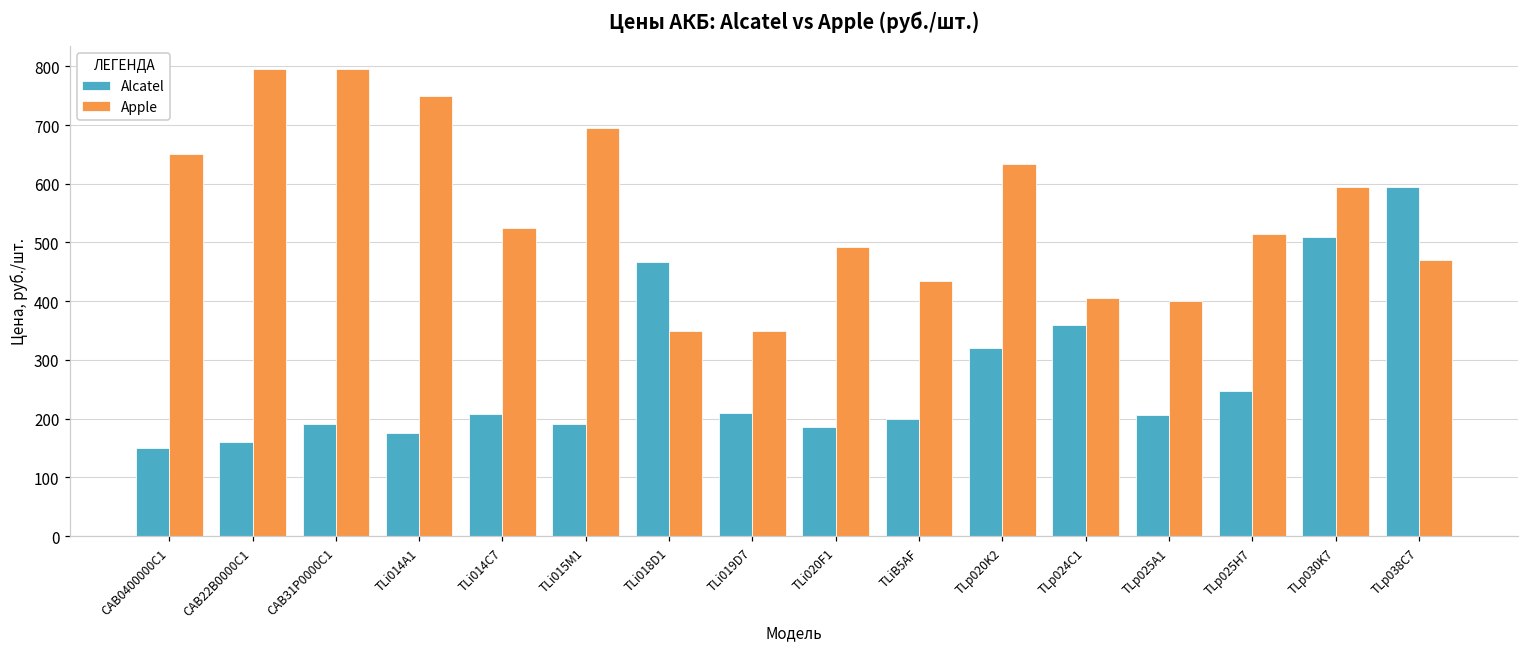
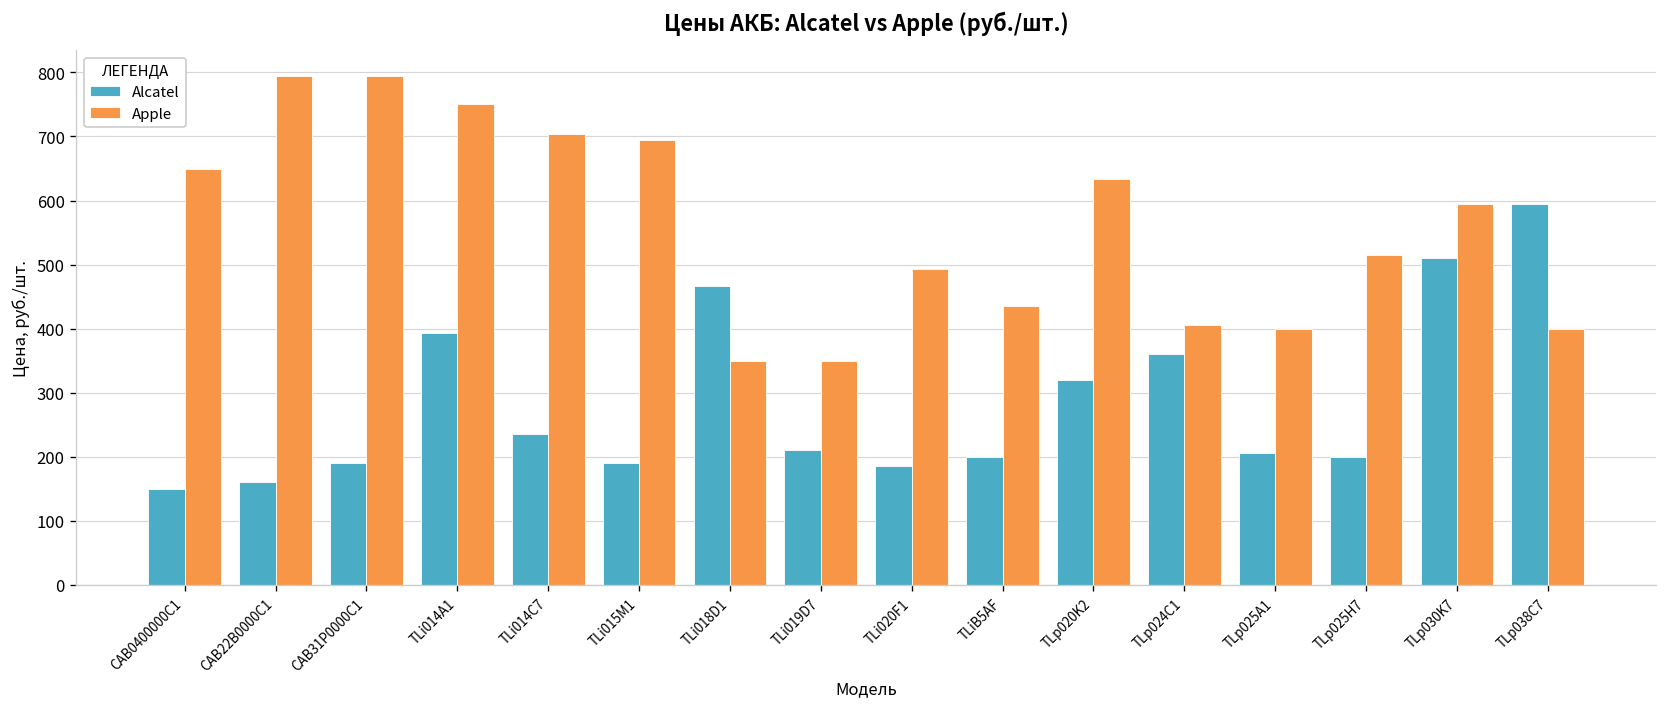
  {
    "Alcatel": {
      "CAB0400000C1": 150,
      "CAB22B0000C1": 160,
      "CAB31P0000C1": 190,
-     "TLi014A1": 180,
-     "TLi014C7": 210,
+     "TLi014A1": 390,
+     "TLi014C7": 240,
      "TLi015M1": 190,
      "TLi018D1": 470,
      "TLi019D7": 210,
      "TLi020F1": 190,
      "TLiB5AF": 200,
      "TLp020K2": 320,
      "TLp024C1": 360,
      "TLp025A1": 210,
-     "TLp025H7": 250,
+     "TLp025H7": 200,
      "TLp030K7": 510,
      "TLp038C7": 600
    },
    "Apple": {
      "CAB0400000C1": 650,
      "CAB22B0000C1": 800,
      "CAB31P0000C1": 800,
      "TLi014A1": 750,
-     "TLi014C7": 530,
+     "TLi014C7": 700,
      "TLi015M1": 700,
      "TLi018D1": 350,
      "TLi019D7": 350,
      "TLi020F1": 490,
      "TLiB5AF": 440,
      "TLp020K2": 630,
      "TLp024C1": 410,
      "TLp025A1": 400,
      "TLp025H7": 520,
      "TLp030K7": 600,
-     "TLp038C7": 470
+     "TLp038C7": 400
    }
  }
